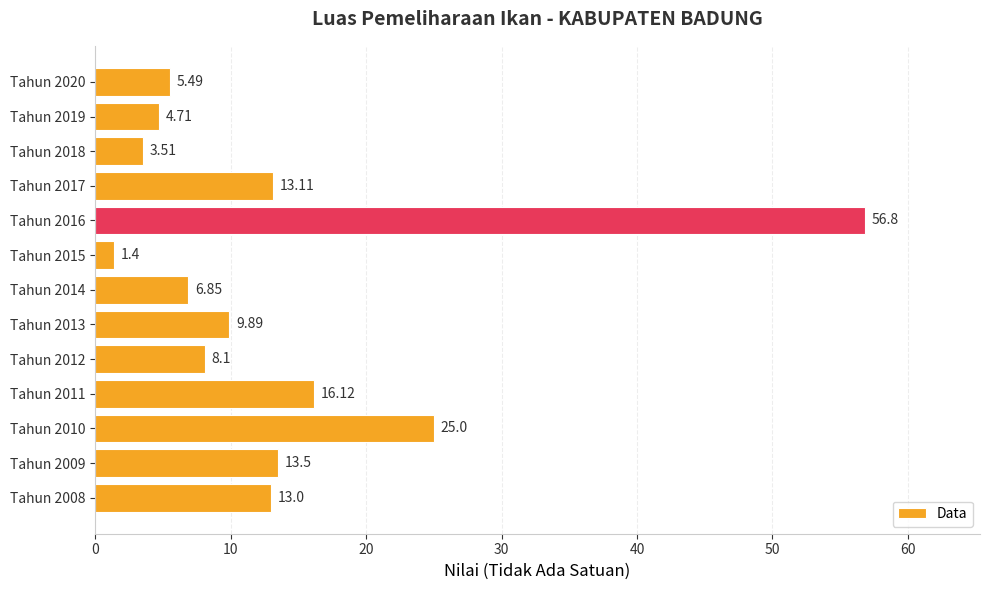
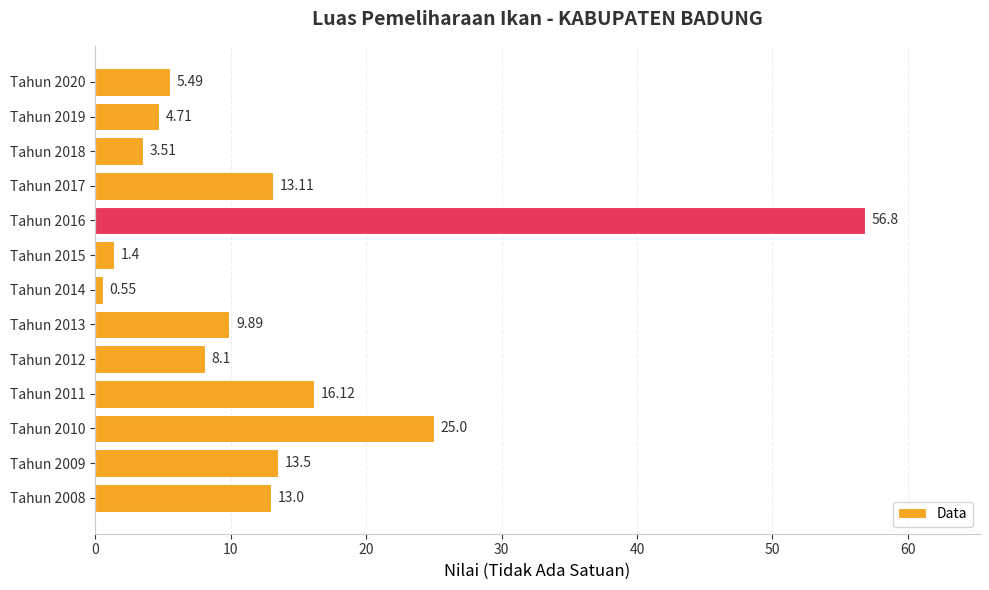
  {
    "Tahun 2020": 5.49,
    "Tahun 2019": 4.71,
    "Tahun 2018": 3.51,
    "Tahun 2017": 13.11,
    "Tahun 2016": 56.8,
    "Tahun 2015": 1.4,
-   "Tahun 2014": 6.85,
+   "Tahun 2014": 0.55,
    "Tahun 2013": 9.89,
    "Tahun 2012": 8.1,
    "Tahun 2011": 16.12,
    "Tahun 2010": 25.0,
    "Tahun 2009": 13.5,
    "Tahun 2008": 13.0
  }
